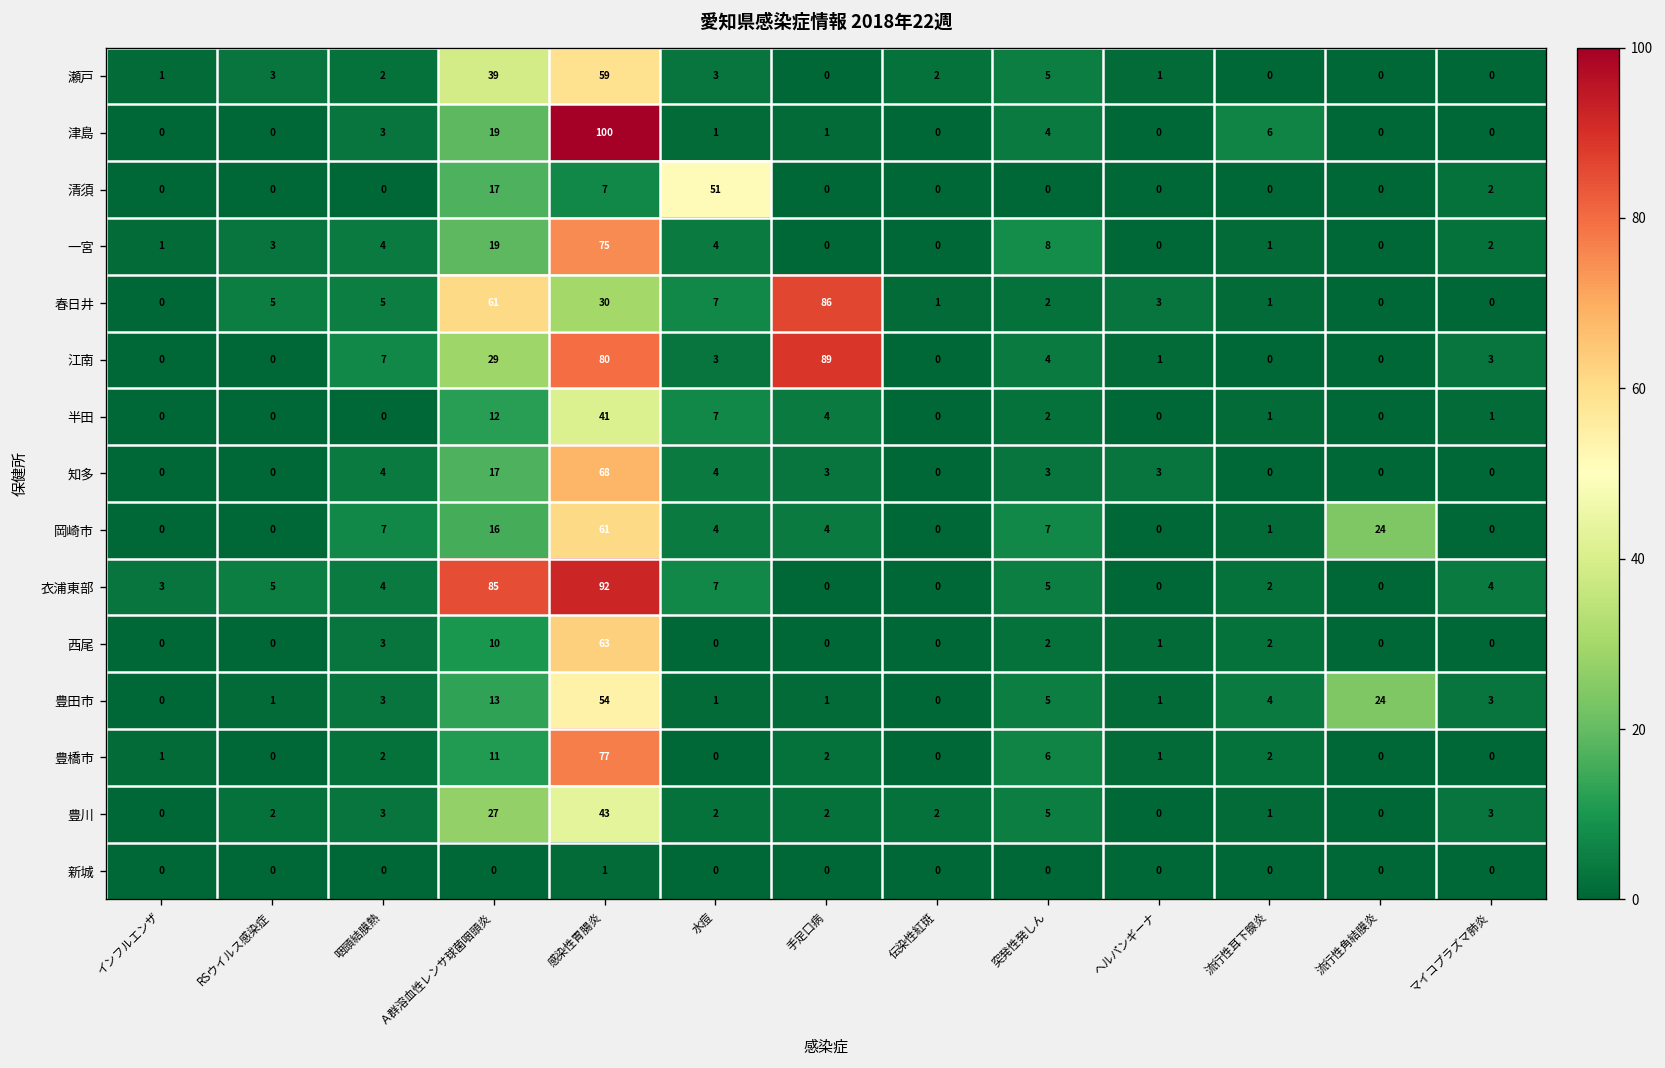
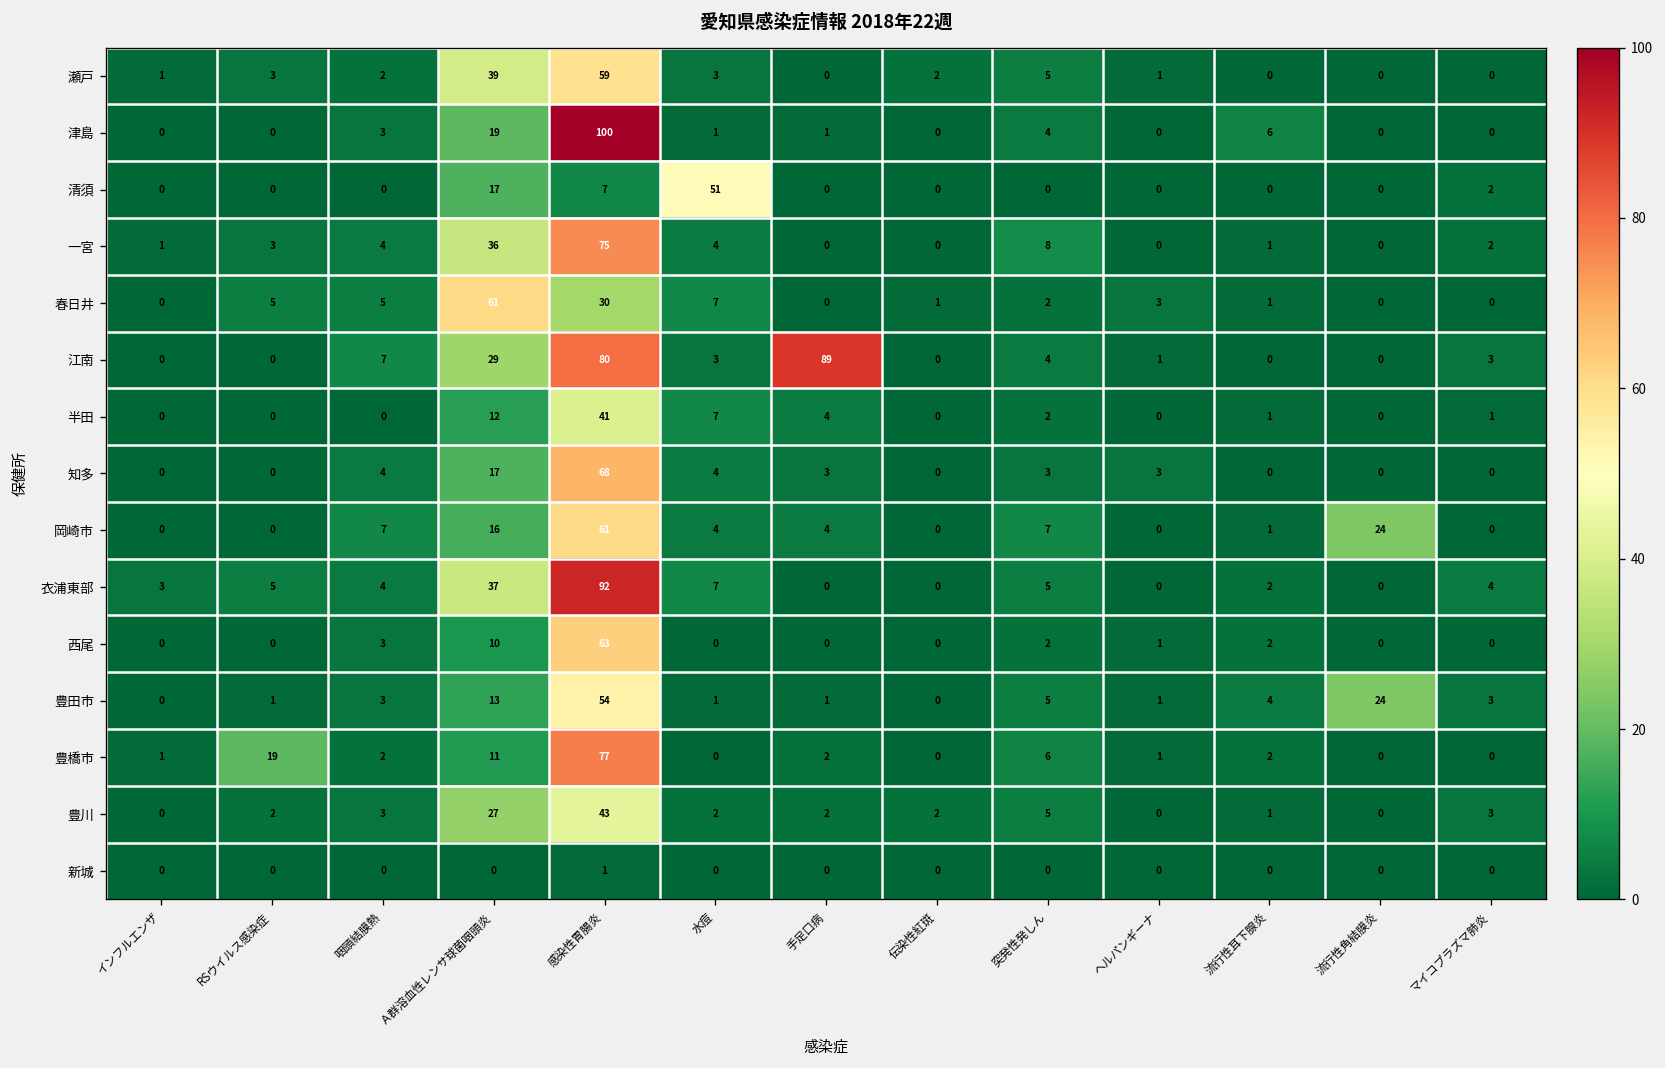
  {
    "瀬戸": {
      "インフルエンザ": 1,
      "RSウイルス感染症": 3,
      "咽頭結膜熱": 2,
      "Ａ群溶血性レンサ球菌咽頭炎": 39,
      "感染性胃腸炎": 59,
      "水痘": 3,
      "手足口病": 0,
      "伝染性紅斑": 2,
      "突発性発しん": 5,
      "ヘルパンギーナ": 1,
      "流行性耳下腺炎": 0,
      "流行性角結膜炎": 0,
      "マイコプラズマ肺炎": 0
    },
    "津島": {
      "インフルエンザ": 0,
      "RSウイルス感染症": 0,
      "咽頭結膜熱": 3,
      "Ａ群溶血性レンサ球菌咽頭炎": 19,
      "感染性胃腸炎": 100,
      "水痘": 1,
      "手足口病": 1,
      "伝染性紅斑": 0,
      "突発性発しん": 4,
      "ヘルパンギーナ": 0,
      "流行性耳下腺炎": 6,
      "流行性角結膜炎": 0,
      "マイコプラズマ肺炎": 0
    },
    "清須": {
      "インフルエンザ": 0,
      "RSウイルス感染症": 0,
      "咽頭結膜熱": 0,
      "Ａ群溶血性レンサ球菌咽頭炎": 17,
      "感染性胃腸炎": 7,
      "水痘": 51,
      "手足口病": 0,
      "伝染性紅斑": 0,
      "突発性発しん": 0,
      "ヘルパンギーナ": 0,
      "流行性耳下腺炎": 0,
      "流行性角結膜炎": 0,
      "マイコプラズマ肺炎": 2
    },
    "一宮": {
      "インフルエンザ": 1,
      "RSウイルス感染症": 3,
      "咽頭結膜熱": 4,
-     "Ａ群溶血性レンサ球菌咽頭炎": 19,
+     "Ａ群溶血性レンサ球菌咽頭炎": 36,
      "感染性胃腸炎": 75,
      "水痘": 4,
      "手足口病": 0,
      "伝染性紅斑": 0,
      "突発性発しん": 8,
      "ヘルパンギーナ": 0,
      "流行性耳下腺炎": 1,
      "流行性角結膜炎": 0,
      "マイコプラズマ肺炎": 2
    },
    "春日井": {
      "インフルエンザ": 0,
      "RSウイルス感染症": 5,
      "咽頭結膜熱": 5,
      "Ａ群溶血性レンサ球菌咽頭炎": 61,
      "感染性胃腸炎": 30,
      "水痘": 7,
-     "手足口病": 86,
+     "手足口病": 0,
      "伝染性紅斑": 1,
      "突発性発しん": 2,
      "ヘルパンギーナ": 3,
      "流行性耳下腺炎": 1,
      "流行性角結膜炎": 0,
      "マイコプラズマ肺炎": 0
    },
    "江南": {
      "インフルエンザ": 0,
      "RSウイルス感染症": 0,
      "咽頭結膜熱": 7,
      "Ａ群溶血性レンサ球菌咽頭炎": 29,
      "感染性胃腸炎": 80,
      "水痘": 3,
      "手足口病": 89,
      "伝染性紅斑": 0,
      "突発性発しん": 4,
      "ヘルパンギーナ": 1,
      "流行性耳下腺炎": 0,
      "流行性角結膜炎": 0,
      "マイコプラズマ肺炎": 3
    },
    "半田": {
      "インフルエンザ": 0,
      "RSウイルス感染症": 0,
      "咽頭結膜熱": 0,
      "Ａ群溶血性レンサ球菌咽頭炎": 12,
      "感染性胃腸炎": 41,
      "水痘": 7,
      "手足口病": 4,
      "伝染性紅斑": 0,
      "突発性発しん": 2,
      "ヘルパンギーナ": 0,
      "流行性耳下腺炎": 1,
      "流行性角結膜炎": 0,
      "マイコプラズマ肺炎": 1
    },
    "知多": {
      "インフルエンザ": 0,
      "RSウイルス感染症": 0,
      "咽頭結膜熱": 4,
      "Ａ群溶血性レンサ球菌咽頭炎": 17,
      "感染性胃腸炎": 68,
      "水痘": 4,
      "手足口病": 3,
      "伝染性紅斑": 0,
      "突発性発しん": 3,
      "ヘルパンギーナ": 3,
      "流行性耳下腺炎": 0,
      "流行性角結膜炎": 0,
      "マイコプラズマ肺炎": 0
    },
    "岡崎市": {
      "インフルエンザ": 0,
      "RSウイルス感染症": 0,
      "咽頭結膜熱": 7,
      "Ａ群溶血性レンサ球菌咽頭炎": 16,
      "感染性胃腸炎": 61,
      "水痘": 4,
      "手足口病": 4,
      "伝染性紅斑": 0,
      "突発性発しん": 7,
      "ヘルパンギーナ": 0,
      "流行性耳下腺炎": 1,
      "流行性角結膜炎": 24,
      "マイコプラズマ肺炎": 0
    },
    "衣浦東部": {
      "インフルエンザ": 3,
      "RSウイルス感染症": 5,
      "咽頭結膜熱": 4,
-     "Ａ群溶血性レンサ球菌咽頭炎": 85,
+     "Ａ群溶血性レンサ球菌咽頭炎": 37,
      "感染性胃腸炎": 92,
      "水痘": 7,
      "手足口病": 0,
      "伝染性紅斑": 0,
      "突発性発しん": 5,
      "ヘルパンギーナ": 0,
      "流行性耳下腺炎": 2,
      "流行性角結膜炎": 0,
      "マイコプラズマ肺炎": 4
    },
    "西尾": {
      "インフルエンザ": 0,
      "RSウイルス感染症": 0,
      "咽頭結膜熱": 3,
      "Ａ群溶血性レンサ球菌咽頭炎": 10,
      "感染性胃腸炎": 63,
      "水痘": 0,
      "手足口病": 0,
      "伝染性紅斑": 0,
      "突発性発しん": 2,
      "ヘルパンギーナ": 1,
      "流行性耳下腺炎": 2,
      "流行性角結膜炎": 0,
      "マイコプラズマ肺炎": 0
    },
    "豊田市": {
      "インフルエンザ": 0,
      "RSウイルス感染症": 1,
      "咽頭結膜熱": 3,
      "Ａ群溶血性レンサ球菌咽頭炎": 13,
      "感染性胃腸炎": 54,
      "水痘": 1,
      "手足口病": 1,
      "伝染性紅斑": 0,
      "突発性発しん": 5,
      "ヘルパンギーナ": 1,
      "流行性耳下腺炎": 4,
      "流行性角結膜炎": 24,
      "マイコプラズマ肺炎": 3
    },
    "豊橋市": {
      "インフルエンザ": 1,
-     "RSウイルス感染症": 0,
+     "RSウイルス感染症": 19,
      "咽頭結膜熱": 2,
      "Ａ群溶血性レンサ球菌咽頭炎": 11,
      "感染性胃腸炎": 77,
      "水痘": 0,
      "手足口病": 2,
      "伝染性紅斑": 0,
      "突発性発しん": 6,
      "ヘルパンギーナ": 1,
      "流行性耳下腺炎": 2,
      "流行性角結膜炎": 0,
      "マイコプラズマ肺炎": 0
    },
    "豊川": {
      "インフルエンザ": 0,
      "RSウイルス感染症": 2,
      "咽頭結膜熱": 3,
      "Ａ群溶血性レンサ球菌咽頭炎": 27,
      "感染性胃腸炎": 43,
      "水痘": 2,
      "手足口病": 2,
      "伝染性紅斑": 2,
      "突発性発しん": 5,
      "ヘルパンギーナ": 0,
      "流行性耳下腺炎": 1,
      "流行性角結膜炎": 0,
      "マイコプラズマ肺炎": 3
    },
    "新城": {
      "インフルエンザ": 0,
      "RSウイルス感染症": 0,
      "咽頭結膜熱": 0,
      "Ａ群溶血性レンサ球菌咽頭炎": 0,
      "感染性胃腸炎": 1,
      "水痘": 0,
      "手足口病": 0,
      "伝染性紅斑": 0,
      "突発性発しん": 0,
      "ヘルパンギーナ": 0,
      "流行性耳下腺炎": 0,
      "流行性角結膜炎": 0,
      "マイコプラズマ肺炎": 0
    }
  }
